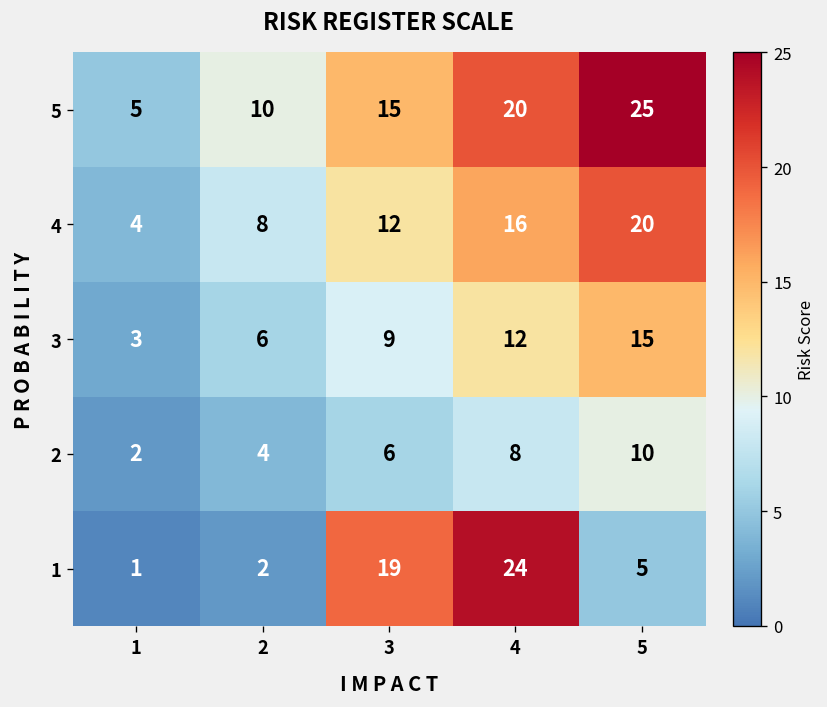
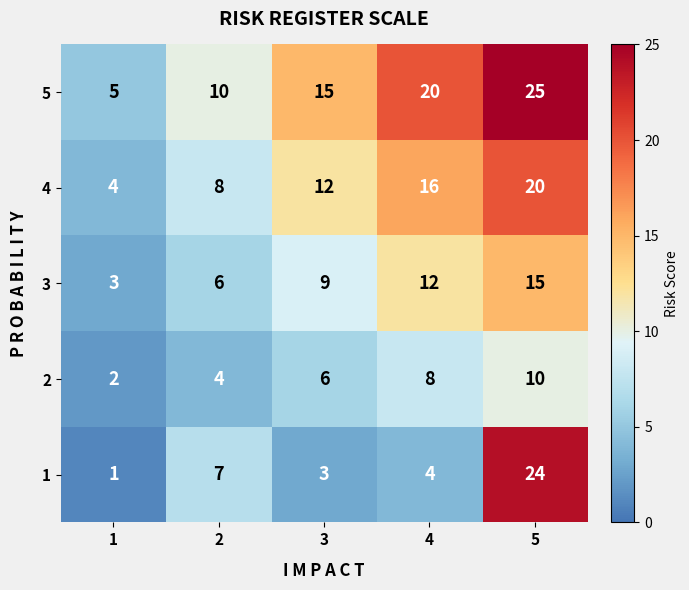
  {
    "5": {
      "1": 5,
      "2": 10,
      "3": 15,
      "4": 20,
      "5": 25
    },
    "4": {
      "1": 4,
      "2": 8,
      "3": 12,
      "4": 16,
      "5": 20
    },
    "3": {
      "1": 3,
      "2": 6,
      "3": 9,
      "4": 12,
      "5": 15
    },
    "2": {
      "1": 2,
      "2": 4,
      "3": 6,
      "4": 8,
      "5": 10
    },
    "1": {
      "1": 1,
-     "2": 2,
-     "3": 19,
-     "4": 24,
-     "5": 5
+     "2": 7,
+     "3": 3,
+     "4": 4,
+     "5": 24
    }
  }
